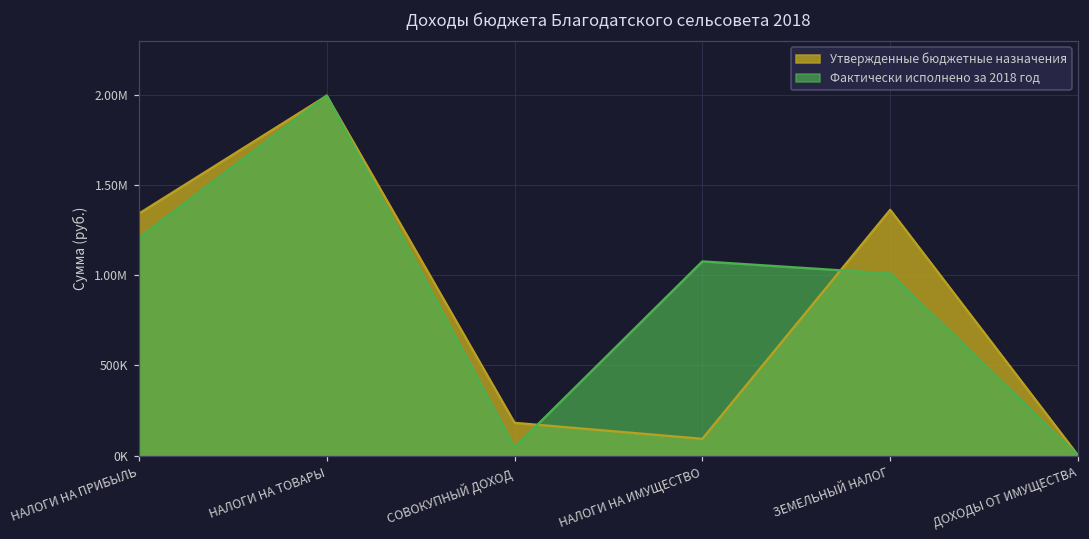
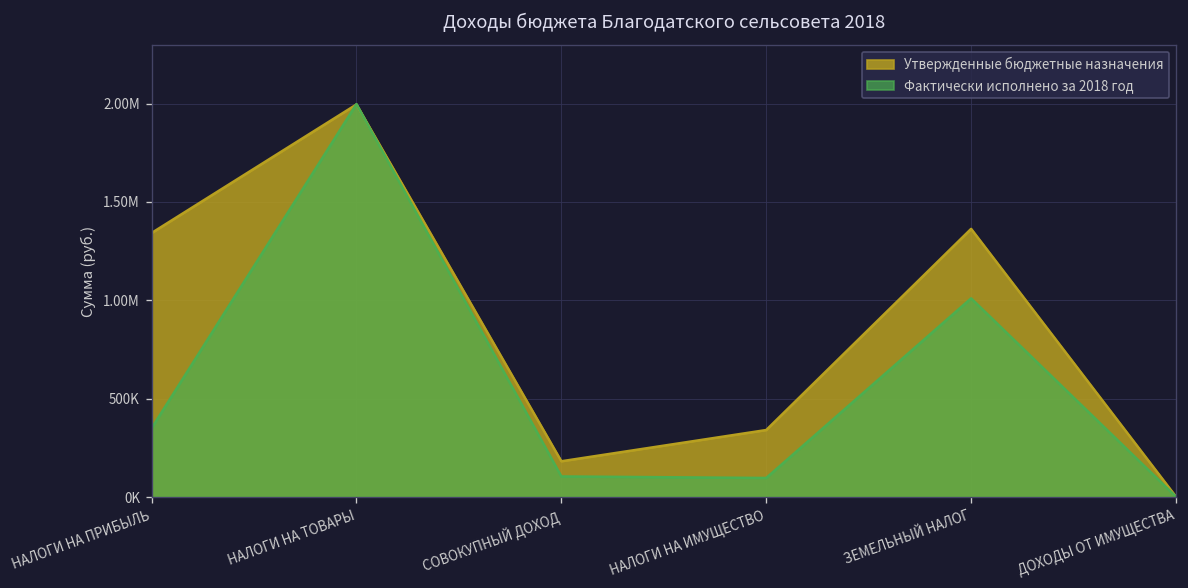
  {
    "Утвержденные бюджетные назначения": {
      "НАЛОГИ НА ПРИБЫЛЬ": 1340000,
      "СОВОКУПНЫЙ ДОХОД": 180000,
-     "НАЛОГИ НА ИМУЩЕСТВО": 90000,
+     "НАЛОГИ НА ИМУЩЕСТВО": 340000,
      "ЗЕМЕЛЬНЫЙ НАЛОГ": 1360000
    },
    "Фактически исполнено за 2018 год": {
-     "НАЛОГИ НА ПРИБЫЛЬ": 1210000,
-     "СОВОКУПНЫЙ ДОХОД": 50000,
-     "НАЛОГИ НА ИМУЩЕСТВО": 1080000,
+     "НАЛОГИ НА ПРИБЫЛЬ": 350000,
+     "СОВОКУПНЫЙ ДОХОД": 100000,
+     "НАЛОГИ НА ИМУЩЕСТВО": 100000,
      "ЗЕМЕЛЬНЫЙ НАЛОГ": 1010000
    }
  }
